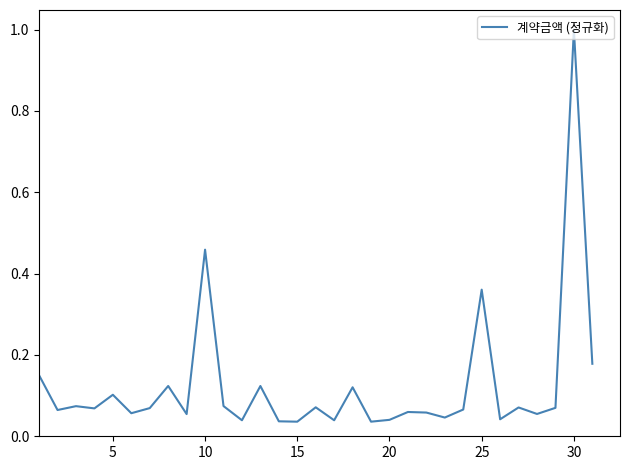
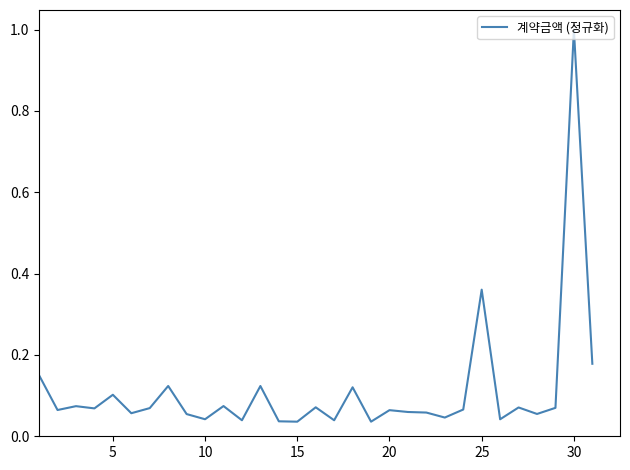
  {
    "5": 0.10,
-   "10": 0.46,
+   "10": 0.04,
    "15": 0.04,
-   "20": 0.04,
+   "20": 0.06,
    "25": 0.36
  }
